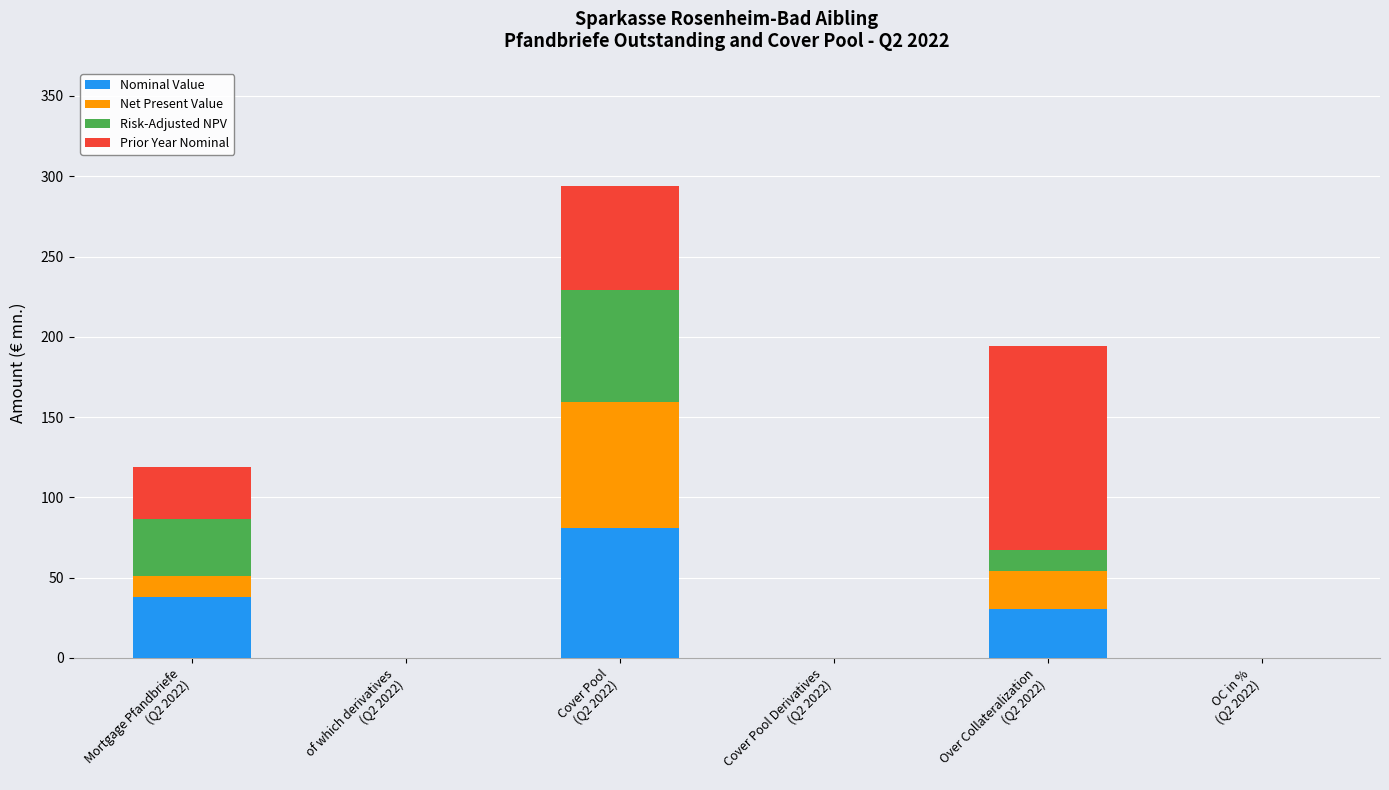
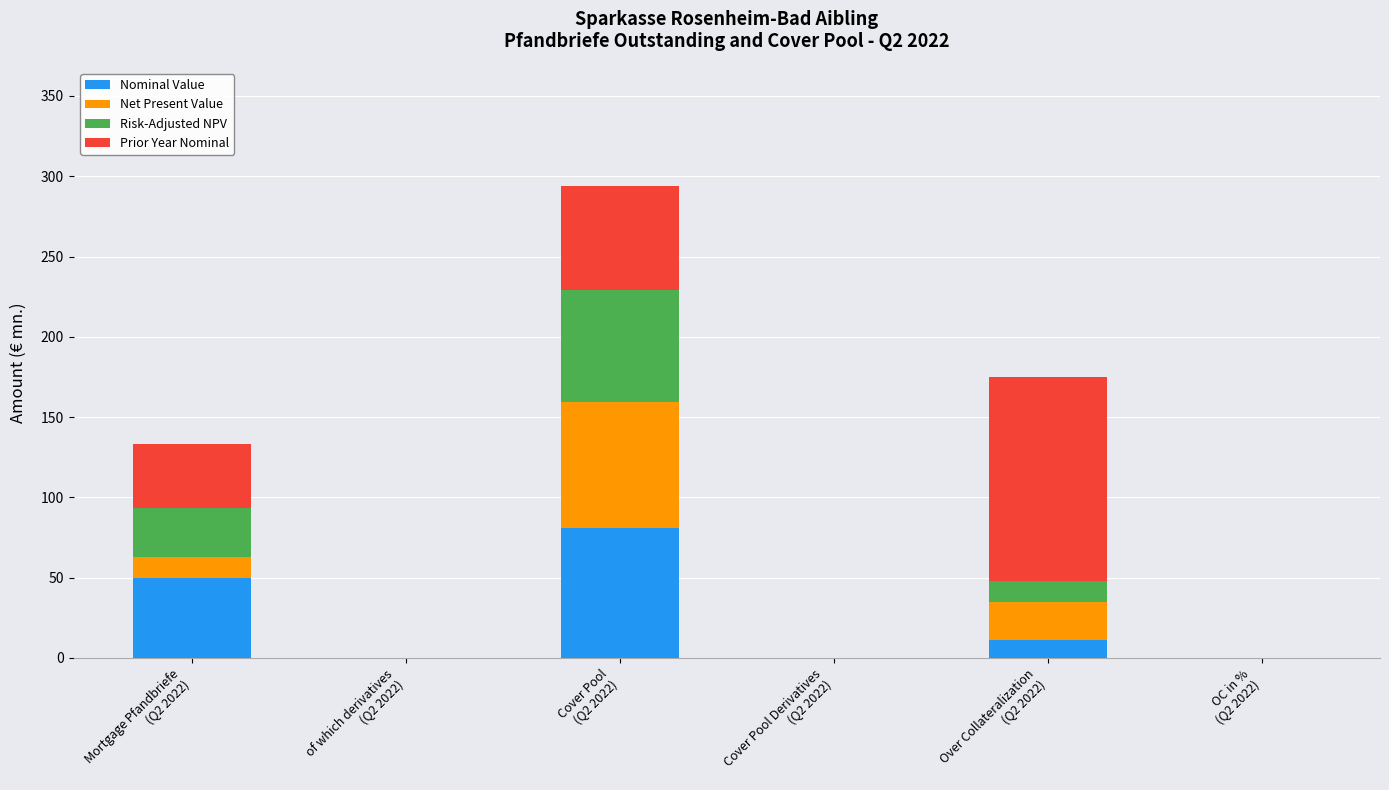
  {
    "Nominal Value": {
-     "Mortgage Pfandbriefe (Q2 2022)": 38,
+     "Mortgage Pfandbriefe (Q2 2022)": 50,
      "of which derivatives (Q2 2022)": 0,
      "Cover Pool (Q2 2022)": 81,
      "Cover Pool Derivatives (Q2 2022)": 0,
-     "Over Collateralization (Q2 2022)": 31,
+     "Over Collateralization (Q2 2022)": 11,
      "OC in % (Q2 2022)": 0
    },
    "Net Present Value": {
      "Mortgage Pfandbriefe (Q2 2022)": 13,
      "of which derivatives (Q2 2022)": 0,
      "Cover Pool (Q2 2022)": 79,
      "Cover Pool Derivatives (Q2 2022)": 0,
      "Over Collateralization (Q2 2022)": 23,
      "OC in % (Q2 2022)": 0
    },
    "Risk-Adjusted NPV": {
-     "Mortgage Pfandbriefe (Q2 2022)": 36,
+     "Mortgage Pfandbriefe (Q2 2022)": 30,
      "of which derivatives (Q2 2022)": 0,
      "Cover Pool (Q2 2022)": 70,
      "Cover Pool Derivatives (Q2 2022)": 0,
      "Over Collateralization (Q2 2022)": 13,
      "OC in % (Q2 2022)": 0
    },
    "Prior Year Nominal": {
-     "Mortgage Pfandbriefe (Q2 2022)": 32,
+     "Mortgage Pfandbriefe (Q2 2022)": 40,
      "of which derivatives (Q2 2022)": 0,
      "Cover Pool (Q2 2022)": 65,
      "Cover Pool Derivatives (Q2 2022)": 0,
      "Over Collateralization (Q2 2022)": 127,
      "OC in % (Q2 2022)": 0
    }
  }
